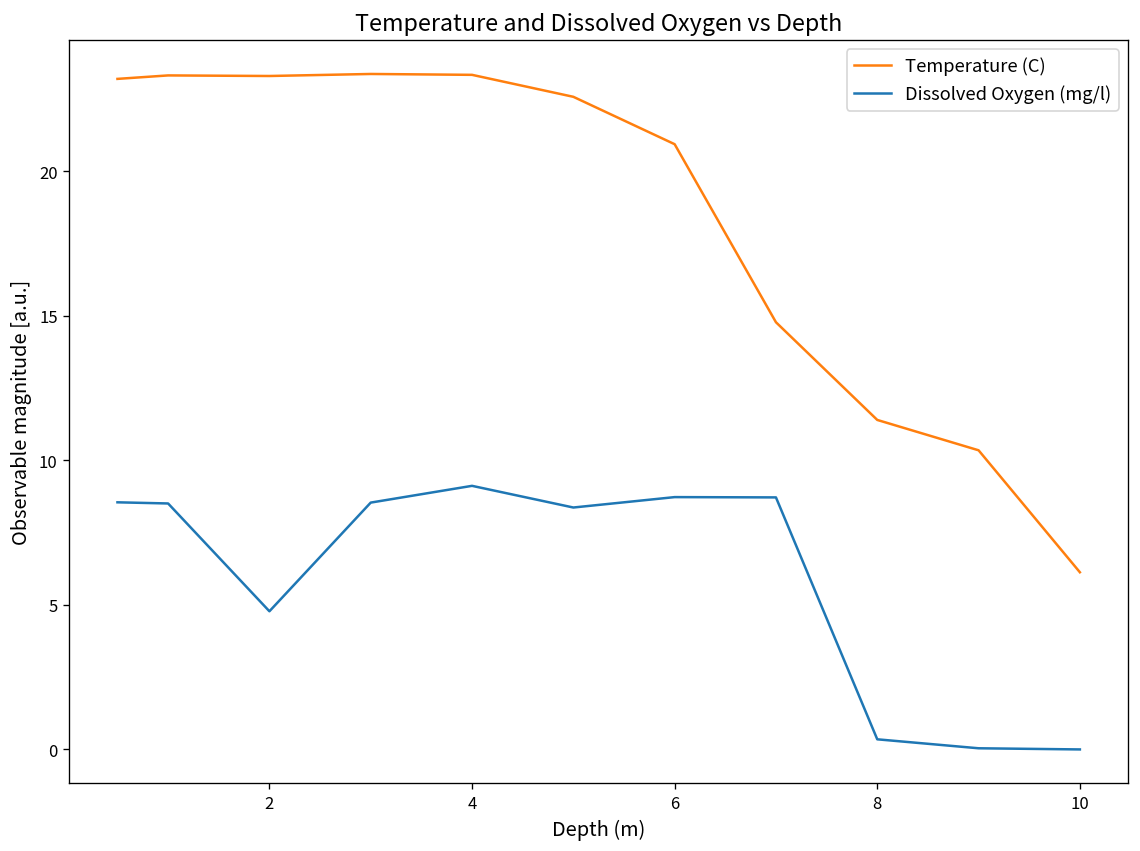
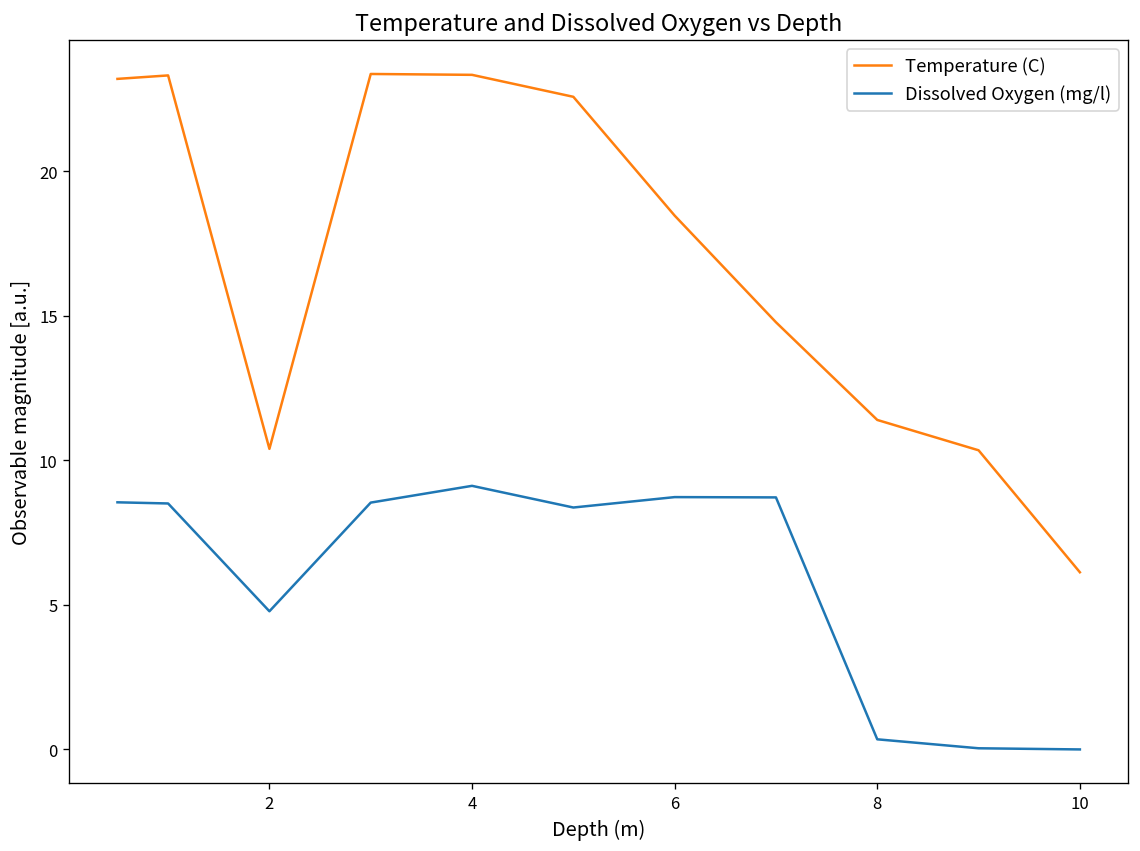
  {
    "Temperature (C)": {
-     "2": 23.3,
+     "2": 10.4,
      "4": 23.3,
-     "6": 20.9,
+     "6": 18.5,
      "8": 11.4,
      "10": 6.1
    },
    "Dissolved Oxygen (mg/l)": {
      "2": 4.8,
      "4": 9.1,
      "6": 8.7,
      "8": 0.4,
      "10": 0.0
    }
  }
